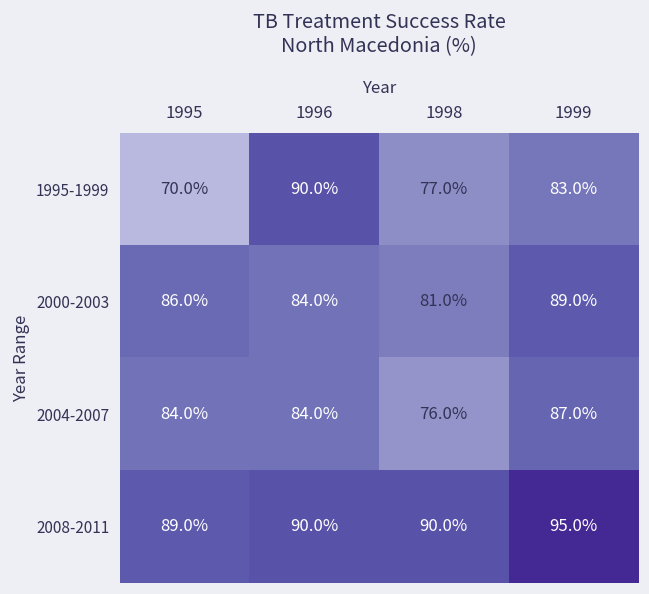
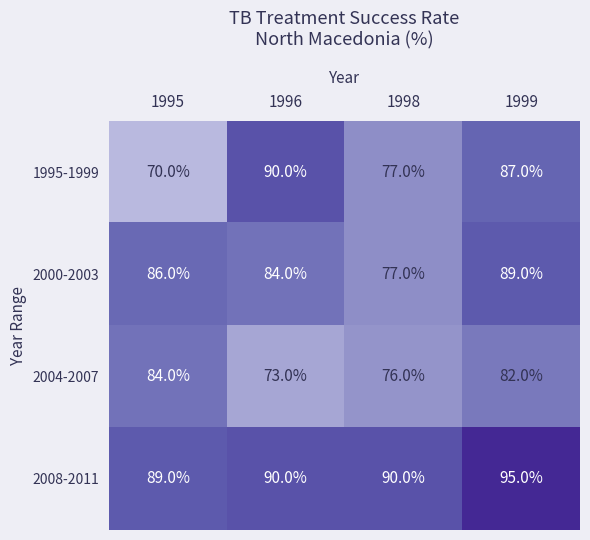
  {
    "1995-1999": {
      "1995": "70.0%",
      "1996": "90.0%",
      "1998": "77.0%",
-     "1999": "83.0%"
+     "1999": "87.0%"
    },
    "2000-2003": {
      "1995": "86.0%",
      "1996": "84.0%",
-     "1998": "81.0%",
+     "1998": "77.0%",
      "1999": "89.0%"
    },
    "2004-2007": {
      "1995": "84.0%",
-     "1996": "84.0%",
+     "1996": "73.0%",
      "1998": "76.0%",
-     "1999": "87.0%"
+     "1999": "82.0%"
    },
    "2008-2011": {
      "1995": "89.0%",
      "1996": "90.0%",
      "1998": "90.0%",
      "1999": "95.0%"
    }
  }
